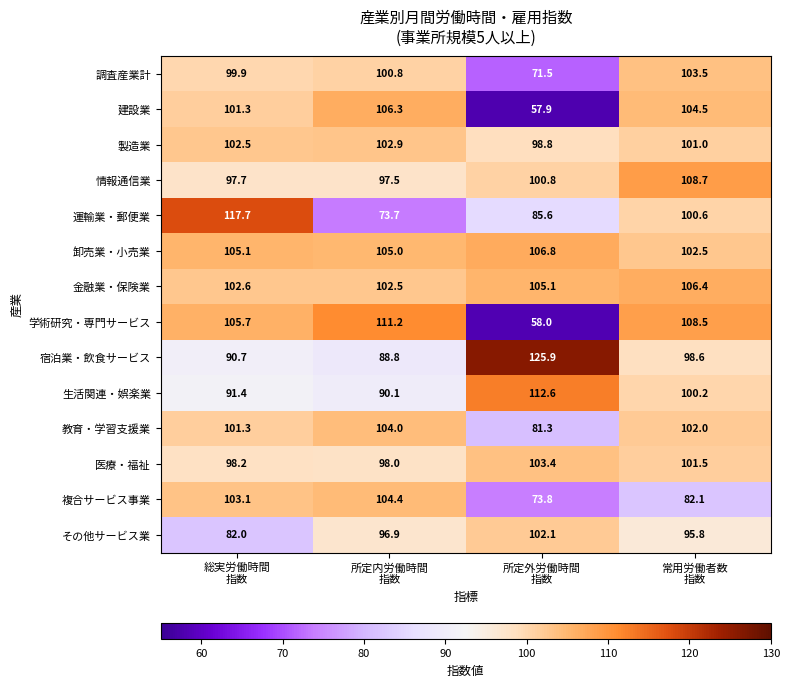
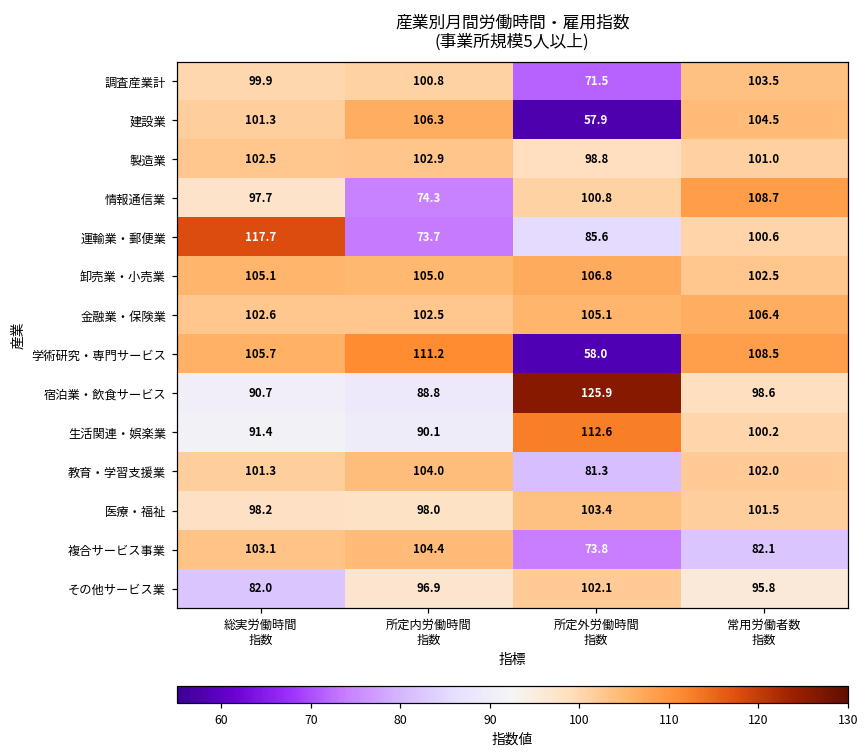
  {
    "調査産業計": {
      "総実労働時間 指数": 99.9,
      "所定内労働時間 指数": 100.8,
      "所定外労働時間 指数": 71.5,
      "常用労働者数 指数": 103.5
    },
    "建設業": {
      "総実労働時間 指数": 101.3,
      "所定内労働時間 指数": 106.3,
      "所定外労働時間 指数": 57.9,
      "常用労働者数 指数": 104.5
    },
    "製造業": {
      "総実労働時間 指数": 102.5,
      "所定内労働時間 指数": 102.9,
      "所定外労働時間 指数": 98.8,
      "常用労働者数 指数": 101.0
    },
    "情報通信業": {
      "総実労働時間 指数": 97.7,
-     "所定内労働時間 指数": 97.5,
+     "所定内労働時間 指数": 74.3,
      "所定外労働時間 指数": 100.8,
      "常用労働者数 指数": 108.7
    },
    "運輸業・郵便業": {
      "総実労働時間 指数": 117.7,
      "所定内労働時間 指数": 73.7,
      "所定外労働時間 指数": 85.6,
      "常用労働者数 指数": 100.6
    },
    "卸売業・小売業": {
      "総実労働時間 指数": 105.1,
      "所定内労働時間 指数": 105.0,
      "所定外労働時間 指数": 106.8,
      "常用労働者数 指数": 102.5
    },
    "金融業・保険業": {
      "総実労働時間 指数": 102.6,
      "所定内労働時間 指数": 102.5,
      "所定外労働時間 指数": 105.1,
      "常用労働者数 指数": 106.4
    },
    "学術研究・専門サービス": {
      "総実労働時間 指数": 105.7,
      "所定内労働時間 指数": 111.2,
      "所定外労働時間 指数": 58.0,
      "常用労働者数 指数": 108.5
    },
    "宿泊業・飲食サービス": {
      "総実労働時間 指数": 90.7,
      "所定内労働時間 指数": 88.8,
      "所定外労働時間 指数": 125.9,
      "常用労働者数 指数": 98.6
    },
    "生活関連・娯楽業": {
      "総実労働時間 指数": 91.4,
      "所定内労働時間 指数": 90.1,
      "所定外労働時間 指数": 112.6,
      "常用労働者数 指数": 100.2
    },
    "教育・学習支援業": {
      "総実労働時間 指数": 101.3,
      "所定内労働時間 指数": 104.0,
      "所定外労働時間 指数": 81.3,
      "常用労働者数 指数": 102.0
    },
    "医療・福祉": {
      "総実労働時間 指数": 98.2,
      "所定内労働時間 指数": 98.0,
      "所定外労働時間 指数": 103.4,
      "常用労働者数 指数": 101.5
    },
    "複合サービス事業": {
      "総実労働時間 指数": 103.1,
      "所定内労働時間 指数": 104.4,
      "所定外労働時間 指数": 73.8,
      "常用労働者数 指数": 82.1
    },
    "その他サービス業": {
      "総実労働時間 指数": 82.0,
      "所定内労働時間 指数": 96.9,
      "所定外労働時間 指数": 102.1,
      "常用労働者数 指数": 95.8
    }
  }
